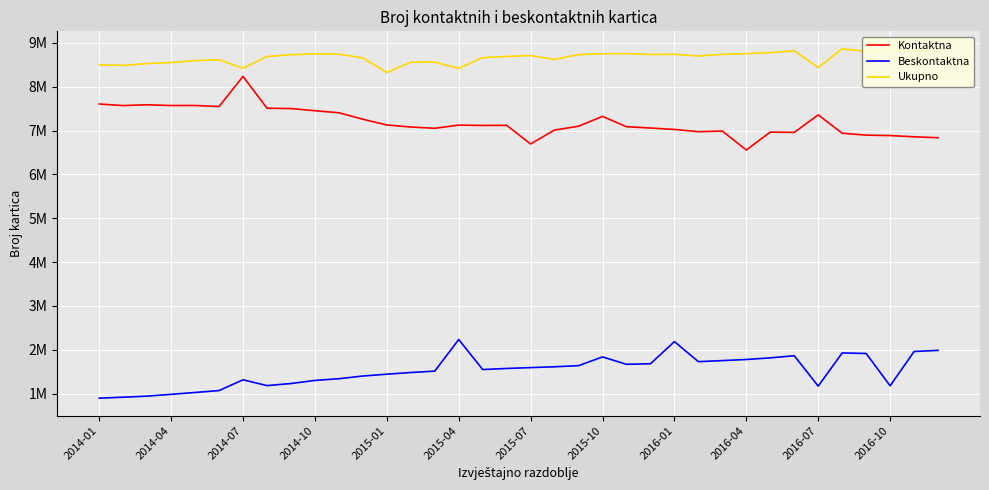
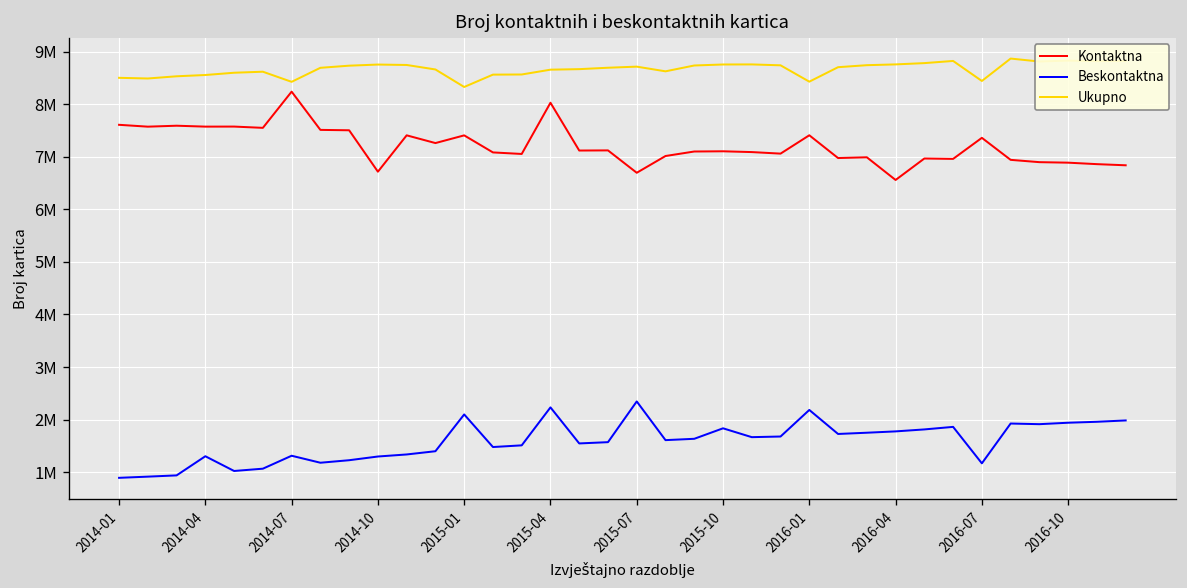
  {
    "Kontaktna": {
      "2014-01": 7600000,
      "2014-04": 7600000,
      "2014-07": 8200000,
-     "2014-10": 7500000,
-     "2015-01": 7100000,
-     "2015-04": 7100000,
+     "2014-10": 6700000,
+     "2015-01": 7400000,
+     "2015-04": 8000000,
      "2015-07": 6700000,
-     "2015-10": 7300000,
-     "2016-01": 7000000,
+     "2015-10": 7100000,
+     "2016-01": 7400000,
      "2016-04": 6600000,
      "2016-07": 7400000,
      "2016-10": 6900000
    },
    "Beskontaktna": {
      "2014-01": 900000,
-     "2014-04": 1000000,
+     "2014-04": 1300000,
      "2014-07": 1300000,
      "2014-10": 1300000,
-     "2015-01": 1400000,
+     "2015-01": 2100000,
      "2015-04": 2200000,
-     "2015-07": 1600000,
+     "2015-07": 2300000,
      "2015-10": 1800000,
      "2016-01": 2200000,
      "2016-04": 1800000,
      "2016-07": 1200000,
-     "2016-10": 1200000
+     "2016-10": 1900000
    },
    "Ukupno": {
      "2014-01": 8500000,
      "2014-04": 8600000,
      "2014-07": 8400000,
      "2014-10": 8800000,
      "2015-01": 8300000,
-     "2015-04": 8400000,
+     "2015-04": 8700000,
      "2015-07": 8700000,
      "2015-10": 8800000,
-     "2016-01": 8700000,
+     "2016-01": 8400000,
      "2016-04": 8800000,
      "2016-07": 8400000
    }
  }
